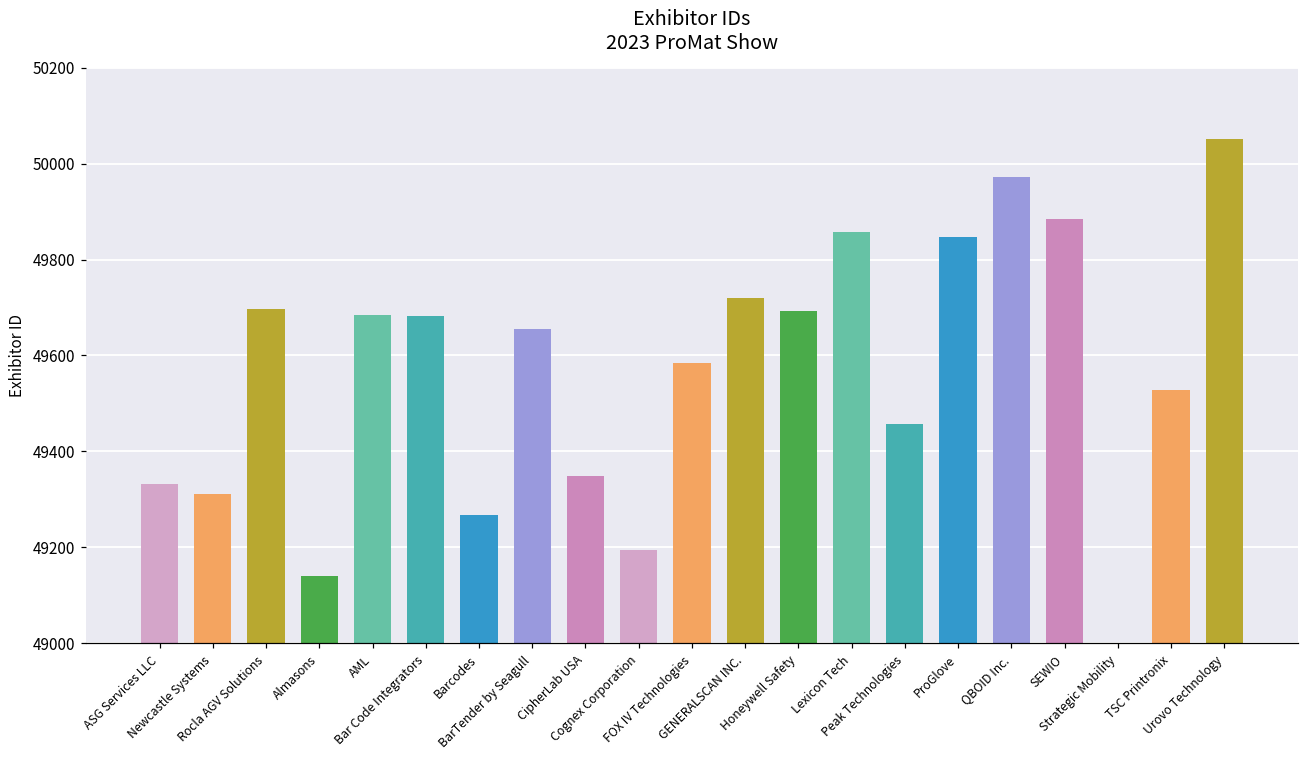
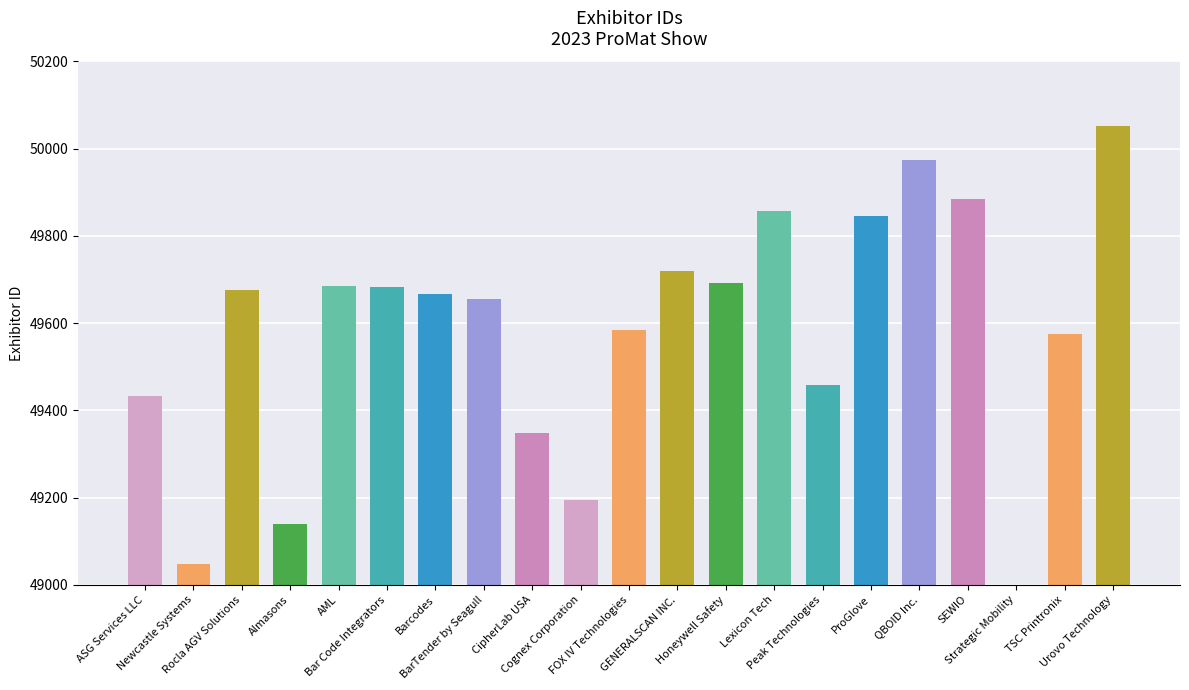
  {
-   "ASG Services LLC": 49330,
-   "Newcastle Systems": 49310,
-   "Rocla AGV Solutions": 49700,
+   "ASG Services LLC": 49430,
+   "Newcastle Systems": 49050,
+   "Rocla AGV Solutions": 49680,
    "Almasons": 49140,
    "AML": 49690,
    "Bar Code Integrators": 49680,
-   "Barcodes": 49270,
+   "Barcodes": 49670,
    "BarTender by Seagull": 49660,
    "CipherLab USA": 49350,
    "Cognex Corporation": 49190,
    "FOX IV Technologies": 49580,
    "GENERALSCAN INC.": 49720,
    "Honeywell Safety": 49690,
    "Lexicon Tech": 49860,
    "Peak Technologies": 49460,
    "ProGlove": 49850,
    "QBOID Inc.": 49970,
    "SEWIO": 49880,
-   "TSC Printronix": 49530,
+   "TSC Printronix": 49580,
    "Urovo Technology": 50050
  }
